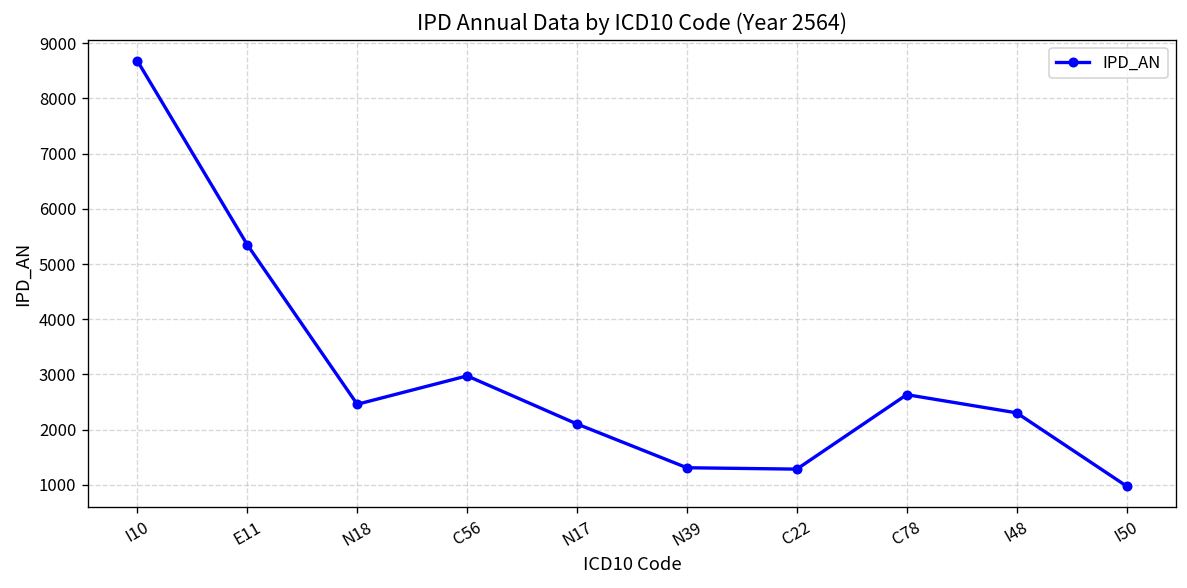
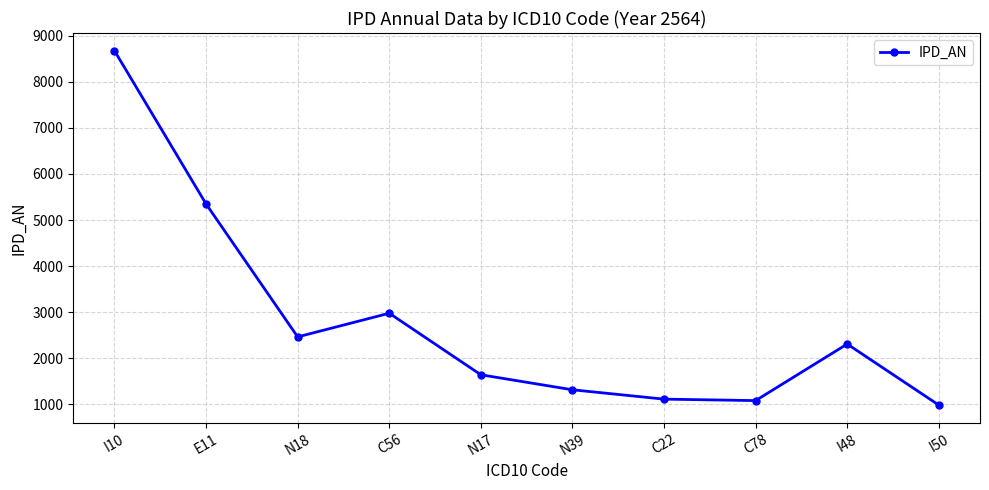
  {
    "I10": 8700,
    "E11": 5300,
    "N18": 2500,
    "C56": 3000,
-   "N17": 2100,
+   "N17": 1600,
    "N39": 1300,
-   "C22": 1300,
-   "C78": 2600,
+   "C22": 1100,
+   "C78": 1100,
    "I48": 2300,
    "I50": 1000
  }
